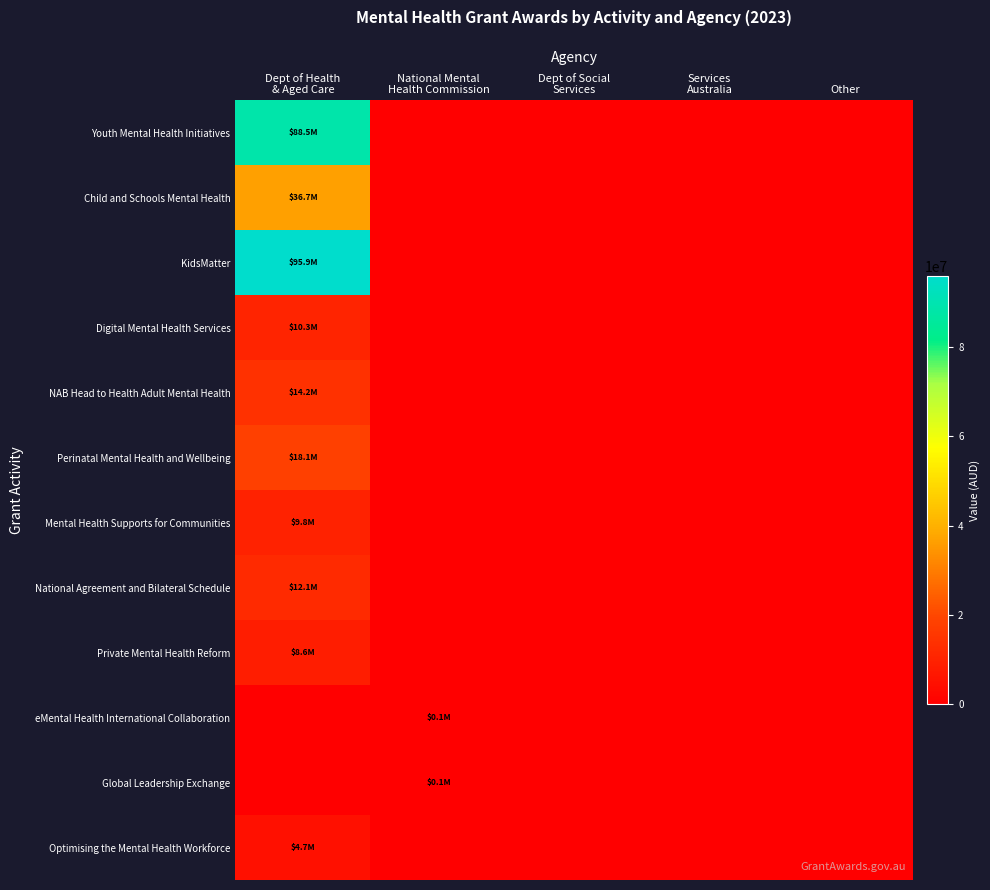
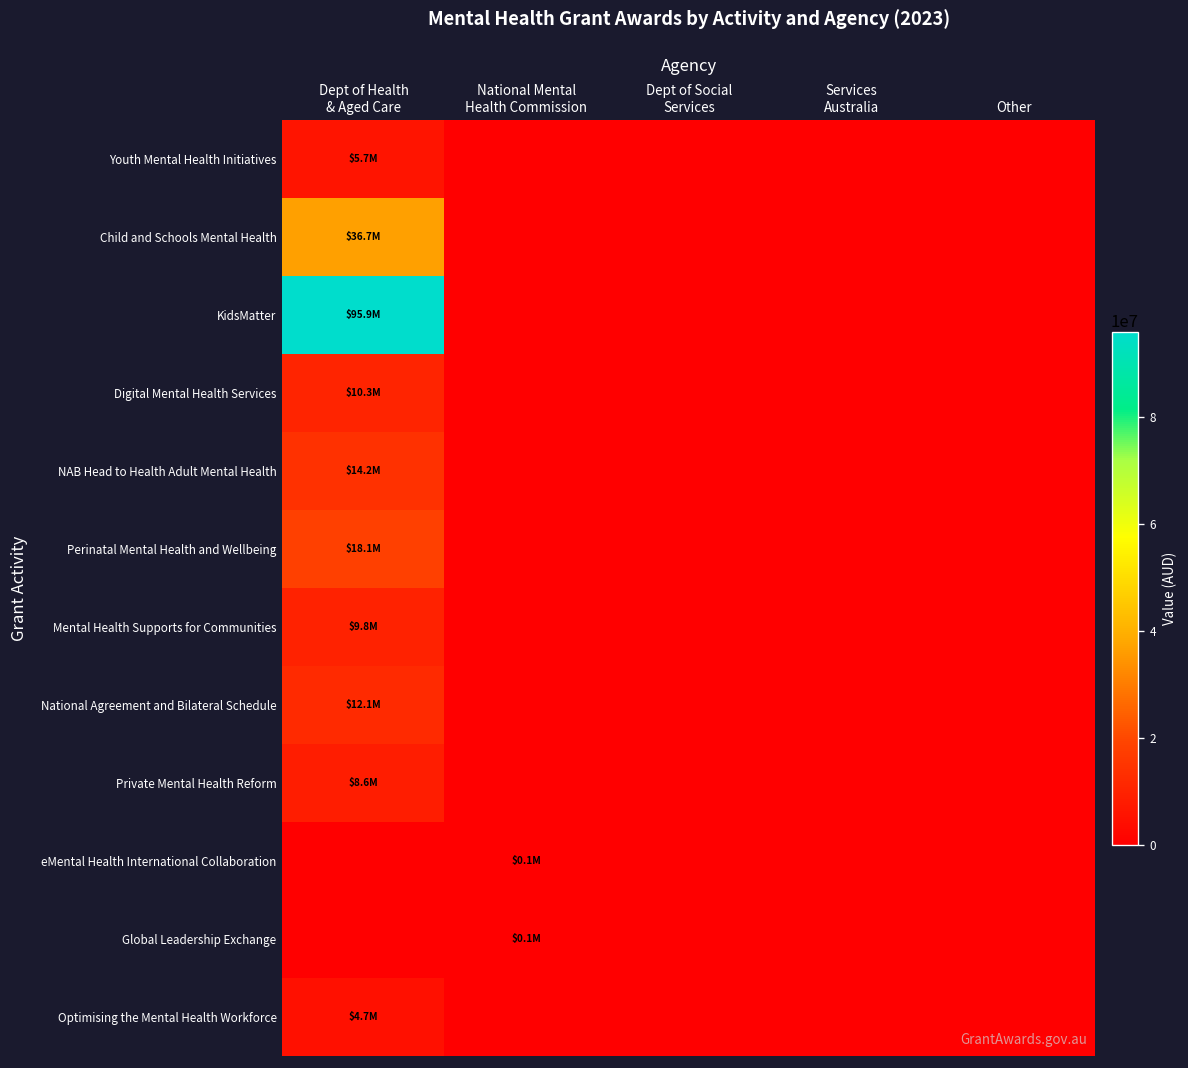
  {
    "Youth Mental Health Initiatives": {
-     "Dept of Health & Aged Care": "$88.5M"
+     "Dept of Health & Aged Care": "$5.7M"
    },
    "Child and Schools Mental Health": {
      "Dept of Health & Aged Care": "$36.7M"
    },
    "KidsMatter": {
      "Dept of Health & Aged Care": "$95.9M"
    },
    "Digital Mental Health Services": {
      "Dept of Health & Aged Care": "$10.3M"
    },
    "NAB Head to Health Adult Mental Health": {
      "Dept of Health & Aged Care": "$14.2M"
    },
    "Perinatal Mental Health and Wellbeing": {
      "Dept of Health & Aged Care": "$18.1M"
    },
    "Mental Health Supports for Communities": {
      "Dept of Health & Aged Care": "$9.8M"
    },
    "National Agreement and Bilateral Schedule": {
      "Dept of Health & Aged Care": "$12.1M"
    },
    "Private Mental Health Reform": {
      "Dept of Health & Aged Care": "$8.6M"
    },
    "eMental Health International Collaboration": {
      "National Mental Health Commission": "$0.1M"
    },
    "Global Leadership Exchange": {
      "National Mental Health Commission": "$0.1M"
    },
    "Optimising the Mental Health Workforce": {
      "Dept of Health & Aged Care": "$4.7M"
    }
  }
